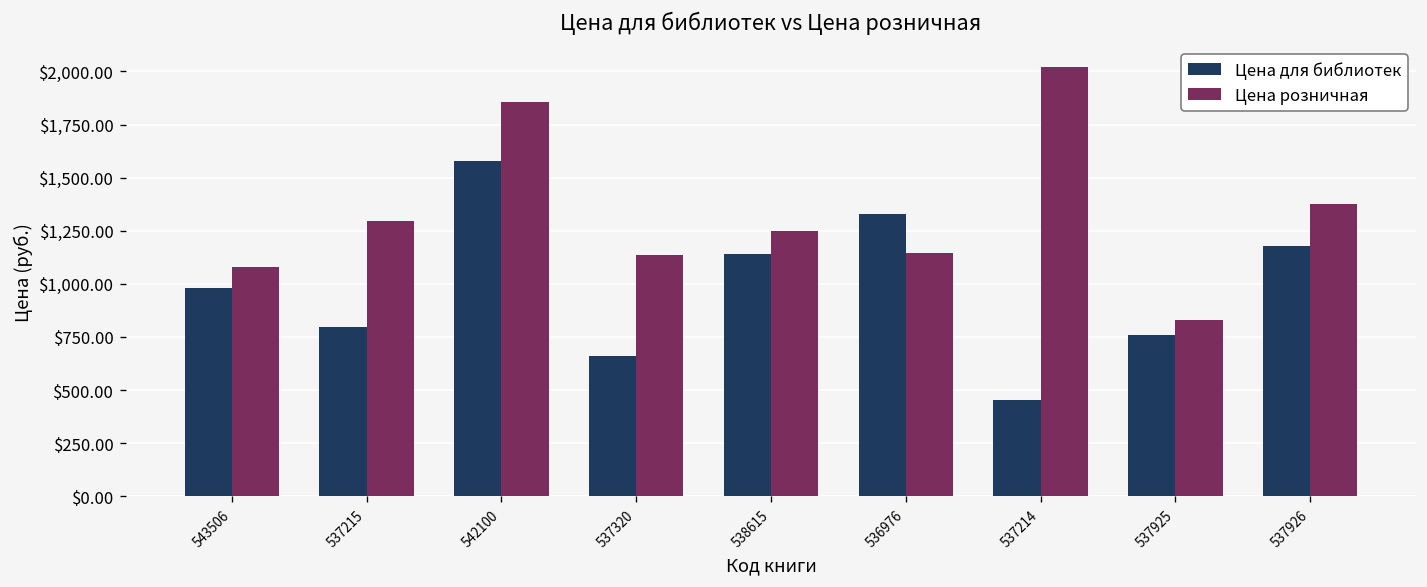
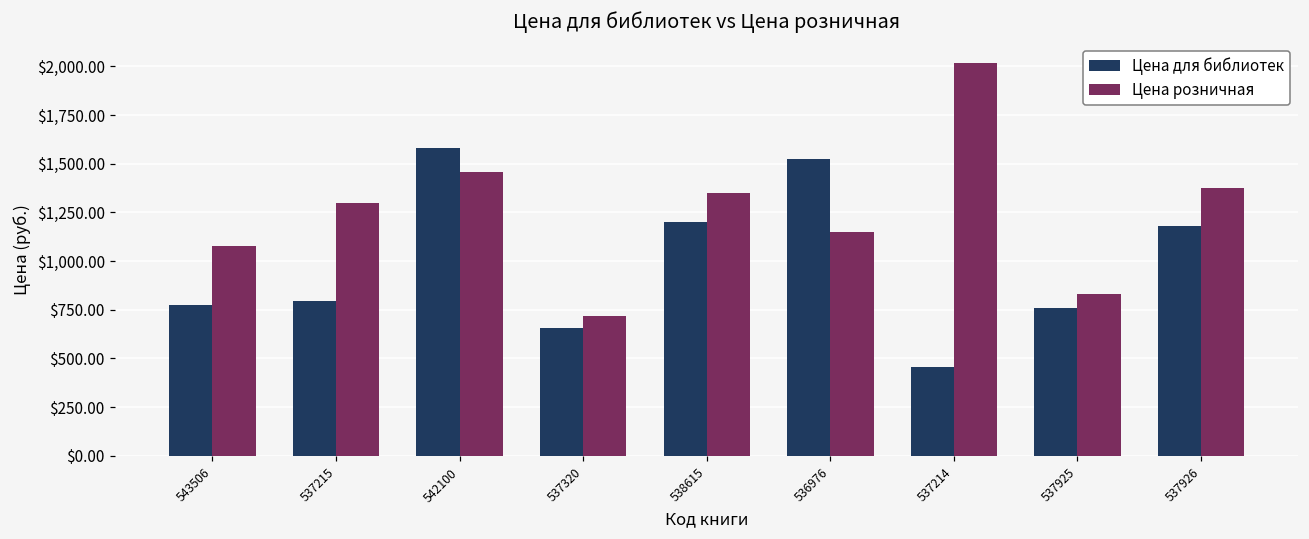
  {
    "Цена для библиотек": {
-     "543506": "$980",
+     "543506": "$770",
      "537215": "$800",
      "542100": "$1,580",
      "537320": "$660",
-     "538615": "$1,140",
-     "536976": "$1,330",
+     "538615": "$1,200",
+     "536976": "$1,520",
      "537214": "$460",
      "537925": "$760",
      "537926": "$1,180"
    },
    "Цена розничная": {
      "543506": "$1,080",
      "537215": "$1,300",
-     "542100": "$1,860",
-     "537320": "$1,140",
-     "538615": "$1,250",
+     "542100": "$1,460",
+     "537320": "$720",
+     "538615": "$1,350",
      "536976": "$1,150",
      "537214": "$2,020",
      "537925": "$830",
      "537926": "$1,370"
    }
  }
